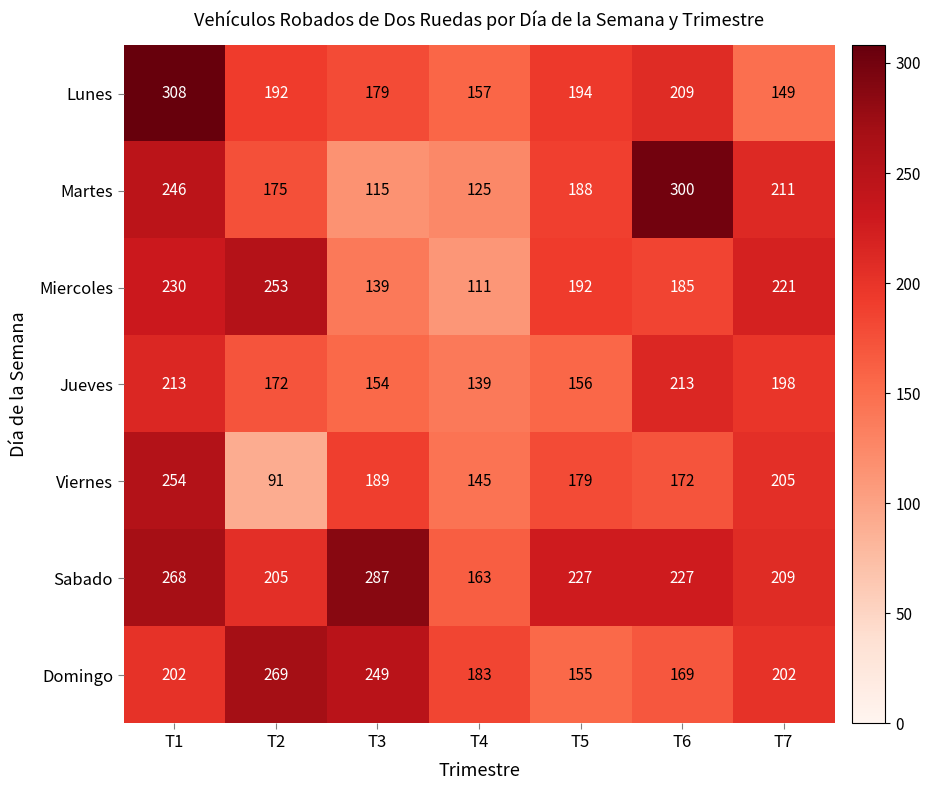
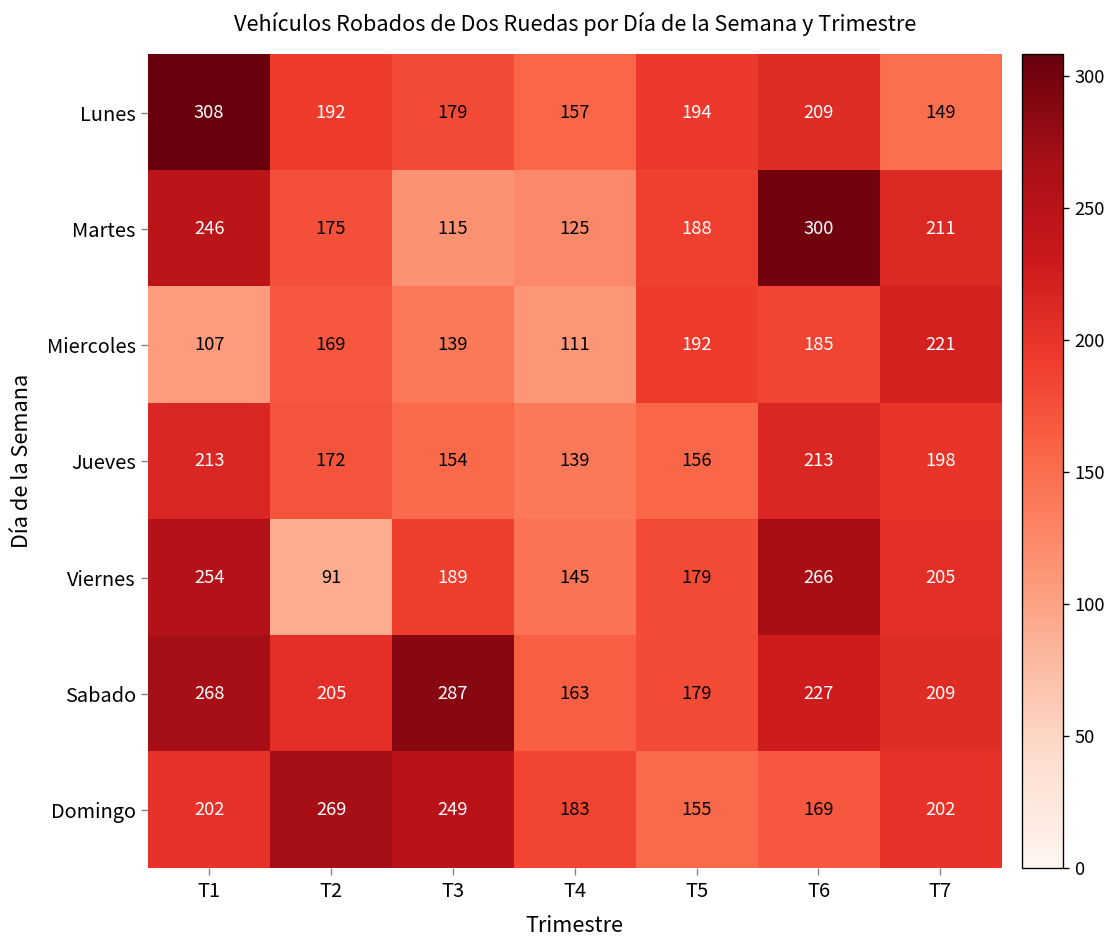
  {
    "Lunes": {
      "T1": 308,
      "T2": 192,
      "T3": 179,
      "T4": 157,
      "T5": 194,
      "T6": 209,
      "T7": 149
    },
    "Martes": {
      "T1": 246,
      "T2": 175,
      "T3": 115,
      "T4": 125,
      "T5": 188,
      "T6": 300,
      "T7": 211
    },
    "Miercoles": {
-     "T1": 230,
-     "T2": 253,
+     "T1": 107,
+     "T2": 169,
      "T3": 139,
      "T4": 111,
      "T5": 192,
      "T6": 185,
      "T7": 221
    },
    "Jueves": {
      "T1": 213,
      "T2": 172,
      "T3": 154,
      "T4": 139,
      "T5": 156,
      "T6": 213,
      "T7": 198
    },
    "Viernes": {
      "T1": 254,
      "T2": 91,
      "T3": 189,
      "T4": 145,
      "T5": 179,
-     "T6": 172,
+     "T6": 266,
      "T7": 205
    },
    "Sabado": {
      "T1": 268,
      "T2": 205,
      "T3": 287,
      "T4": 163,
-     "T5": 227,
+     "T5": 179,
      "T6": 227,
      "T7": 209
    },
    "Domingo": {
      "T1": 202,
      "T2": 269,
      "T3": 249,
      "T4": 183,
      "T5": 155,
      "T6": 169,
      "T7": 202
    }
  }
